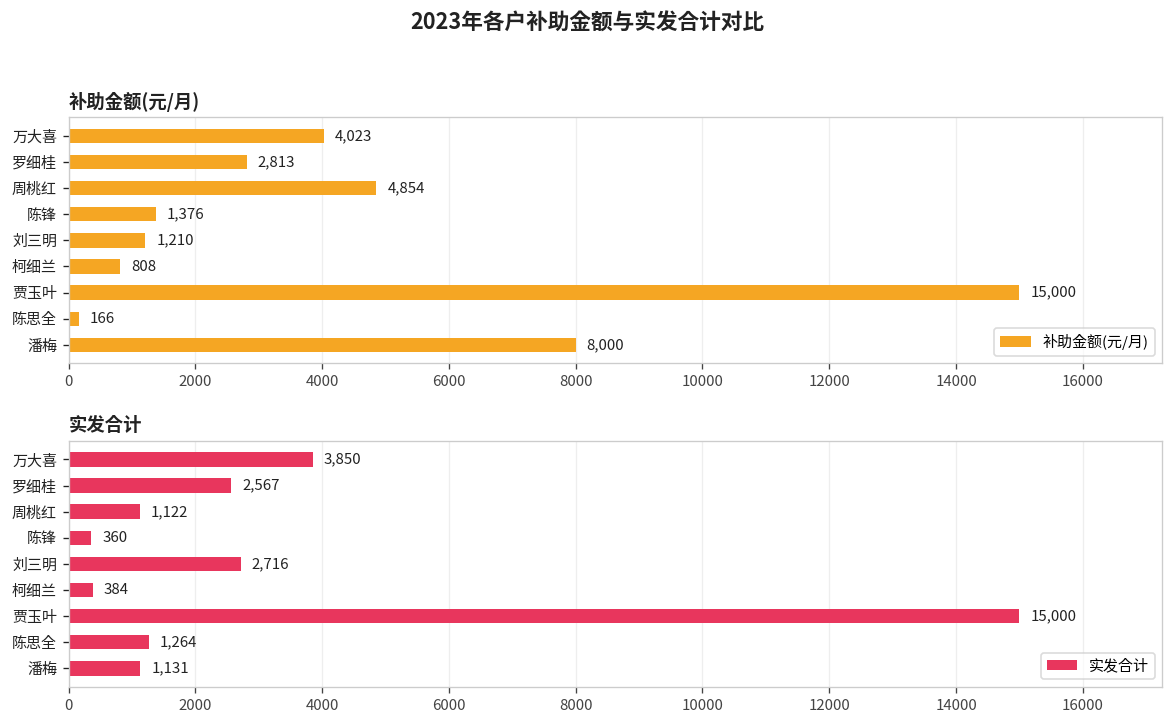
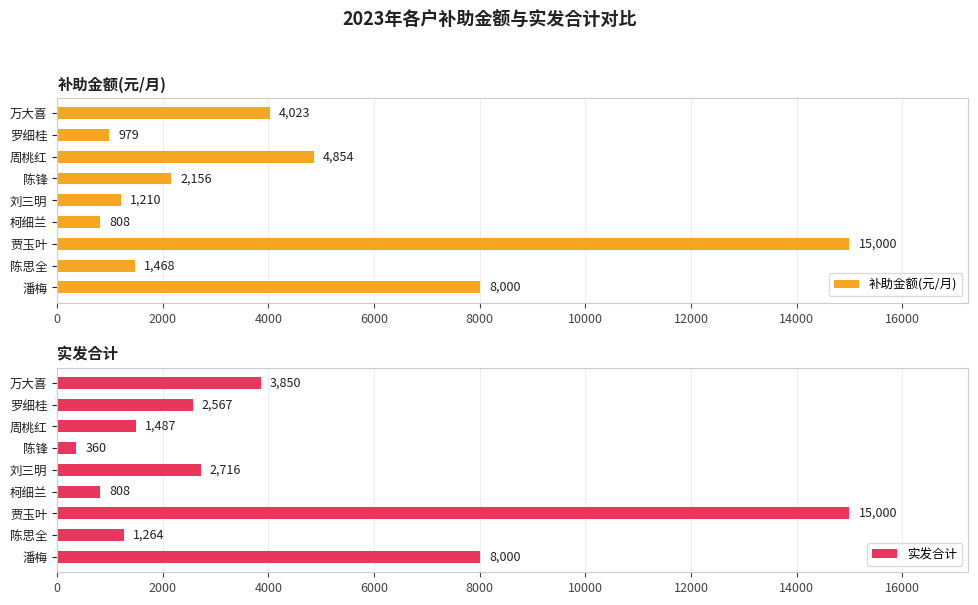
  {
    "补助金额(元/月)": {
      "万大喜": "4,023",
-     "罗细桂": "2,813",
+     "罗细桂": "979",
      "周桃红": "4,854",
-     "陈锋": "1,376",
+     "陈锋": "2,156",
      "刘三明": "1,210",
      "柯细兰": "808",
      "贾玉叶": "15,000",
-     "陈思全": "166",
+     "陈思全": "1,468",
      "潘梅": "8,000"
    },
    "实发合计": {
      "万大喜": "3,850",
      "罗细桂": "2,567",
-     "周桃红": "1,122",
+     "周桃红": "1,487",
      "陈锋": "360",
      "刘三明": "2,716",
-     "柯细兰": "384",
+     "柯细兰": "808",
      "贾玉叶": "15,000",
      "陈思全": "1,264",
-     "潘梅": "1,131"
+     "潘梅": "8,000"
    }
  }
